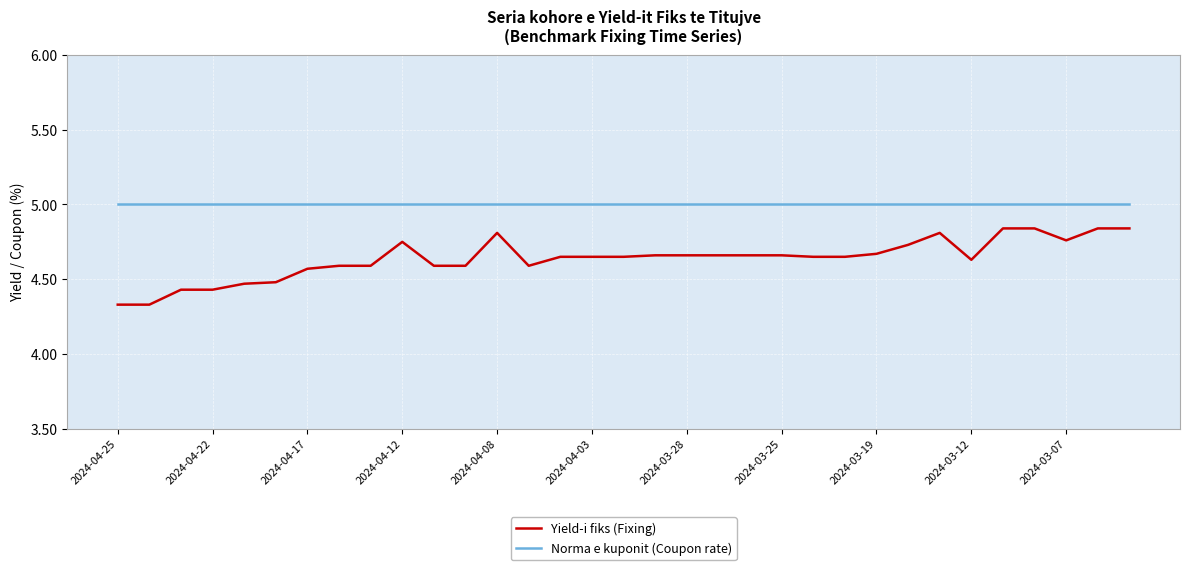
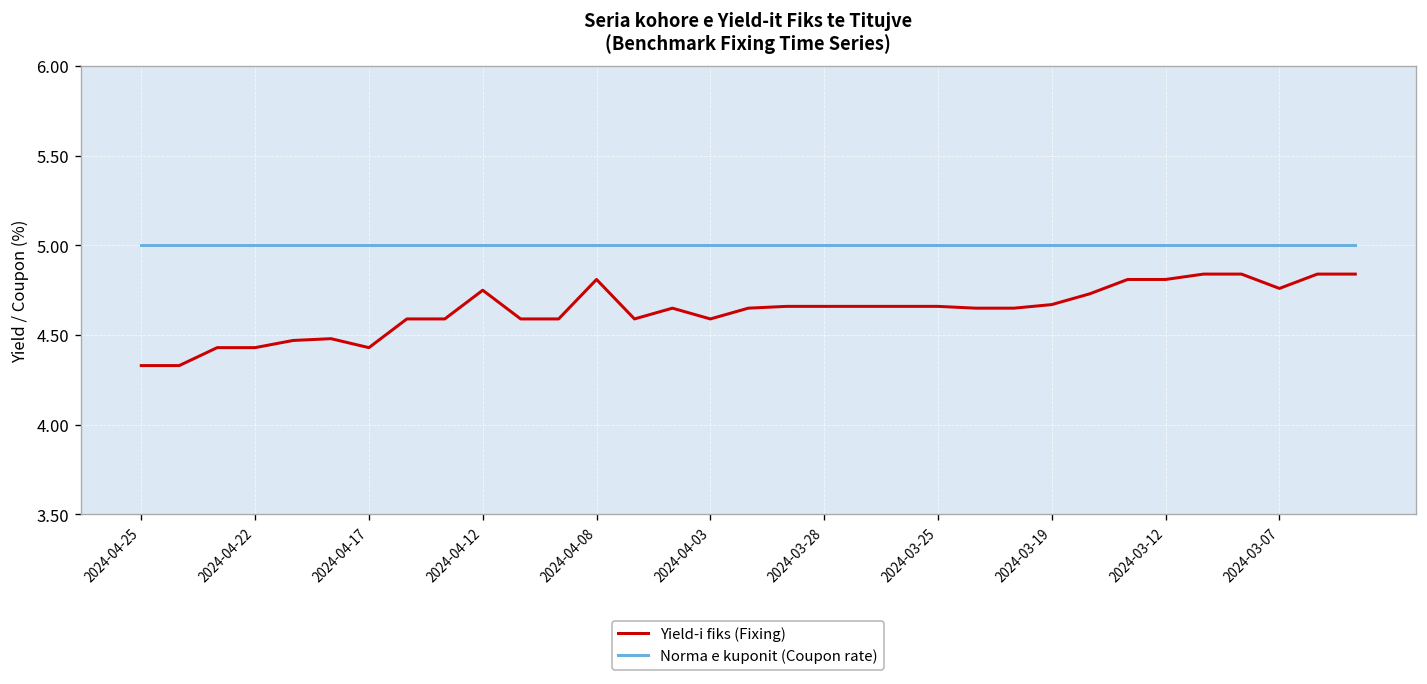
  {
    "Yield-i fiks (Fixing)": {
      "2024-04-25": 4.33,
      "2024-04-22": 4.43,
-     "2024-04-17": 4.57,
+     "2024-04-17": 4.43,
      "2024-04-12": 4.75,
      "2024-04-08": 4.81,
-     "2024-04-03": 4.65,
+     "2024-04-03": 4.59,
      "2024-03-28": 4.66,
      "2024-03-25": 4.66,
      "2024-03-19": 4.67,
-     "2024-03-12": 4.63,
+     "2024-03-12": 4.81,
      "2024-03-07": 4.76
    },
    "Norma e kuponit (Coupon rate)": {
      "2024-04-25": 5.00,
      "2024-04-22": 5.00,
      "2024-04-17": 5.00,
      "2024-04-12": 5.00,
      "2024-04-08": 5.00,
      "2024-04-03": 5.00,
      "2024-03-28": 5.00,
      "2024-03-25": 5.00,
      "2024-03-19": 5.00,
      "2024-03-12": 5.00,
      "2024-03-07": 5.00
    }
  }
